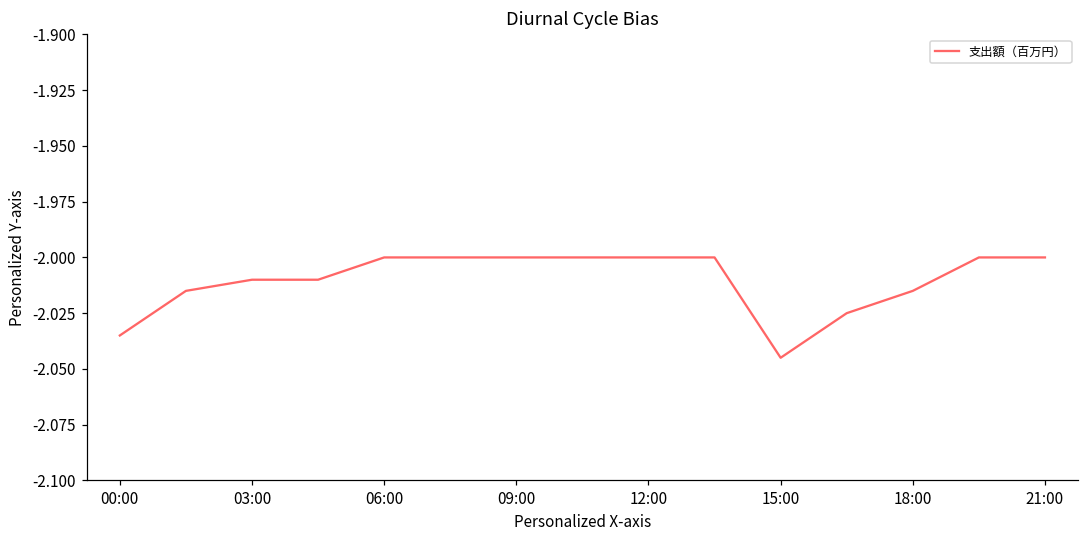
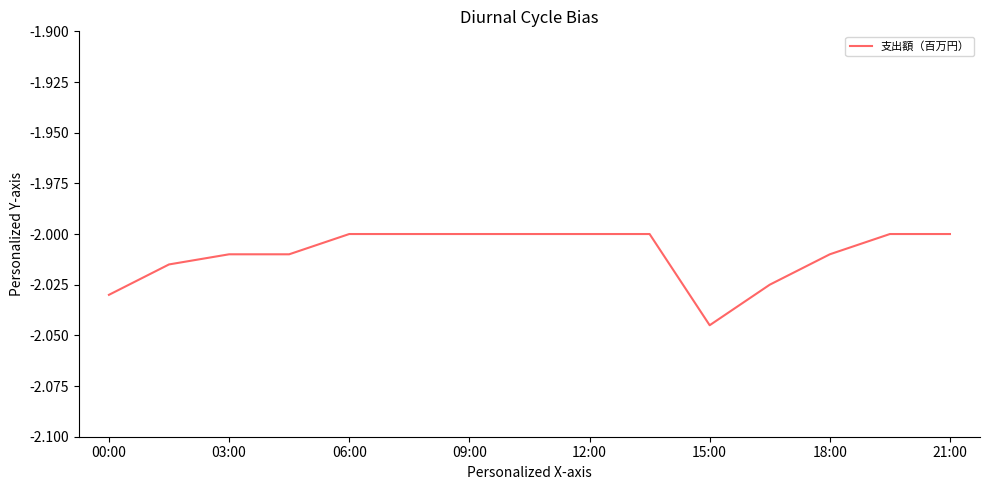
  {
-   "00:00": -2.035,
+   "00:00": -2.030,
    "03:00": -2.010,
    "06:00": -2.000,
    "09:00": -2.000,
    "12:00": -2.000,
    "15:00": -2.045,
-   "18:00": -2.015,
+   "18:00": -2.010,
    "21:00": -2.000
  }
